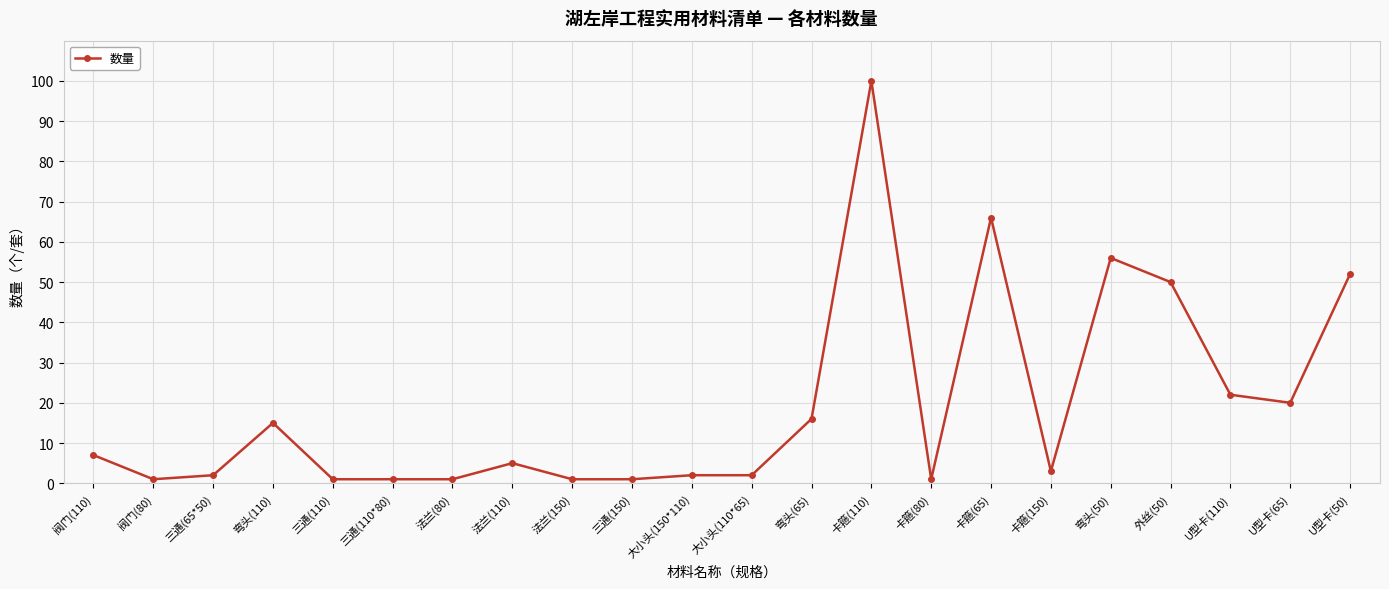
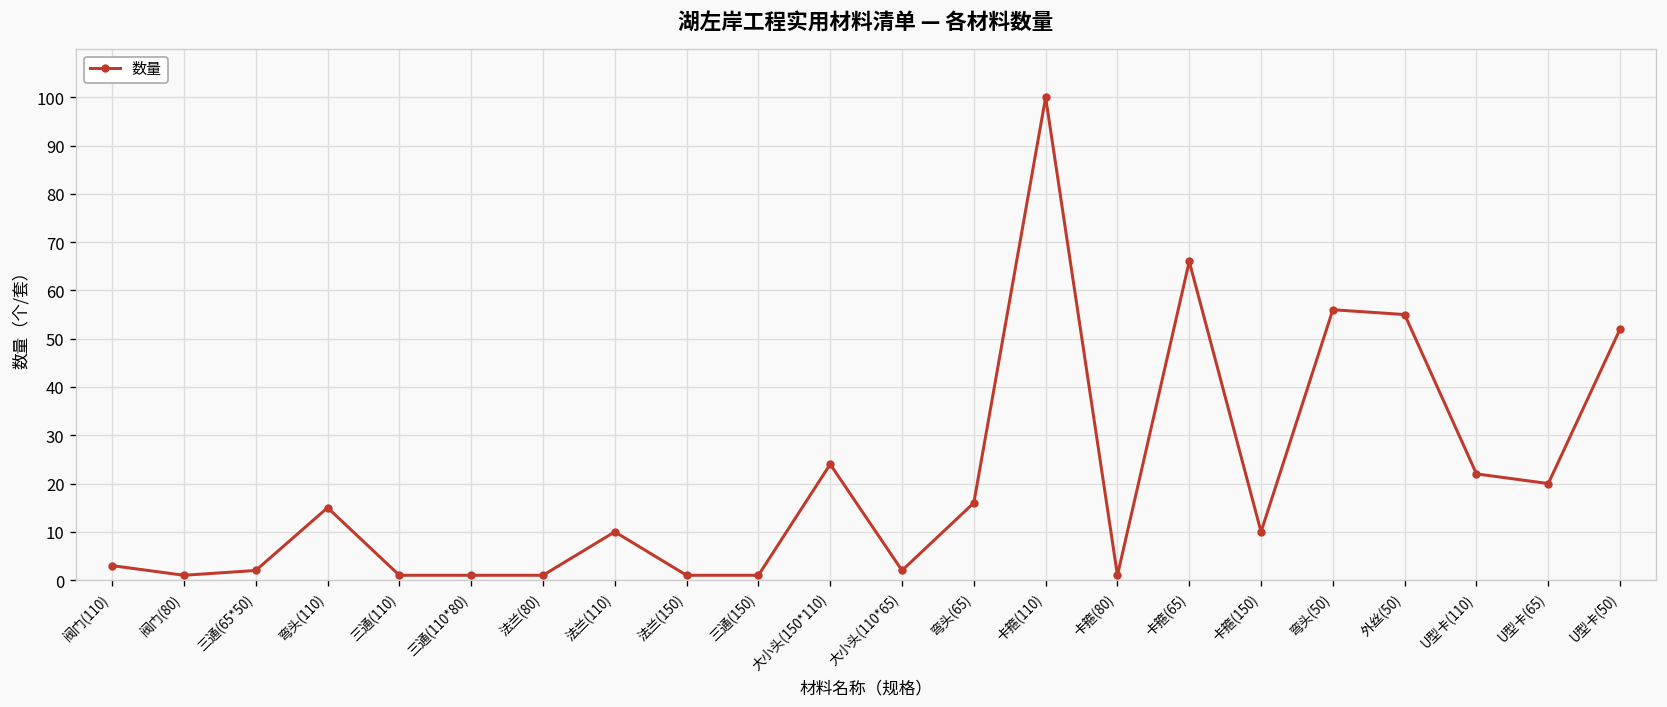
  {
-   "阀门(110)": 7,
+   "阀门(110)": 3,
    "阀门(80)": 1,
    "三通(65*50)": 2,
    "弯头(110)": 15,
    "三通(110)": 1,
    "三通(110*80)": 1,
    "法兰(80)": 1,
-   "法兰(110)": 5,
+   "法兰(110)": 10,
    "法兰(150)": 1,
    "三通(150)": 1,
-   "大小头(150*110)": 2,
+   "大小头(150*110)": 24,
    "大小头(110*65)": 2,
    "弯头(65)": 16,
    "卡箍(110)": 100,
    "卡箍(80)": 1,
    "卡箍(65)": 66,
-   "卡箍(150)": 3,
+   "卡箍(150)": 10,
    "弯头(50)": 56,
-   "外丝(50)": 50,
+   "外丝(50)": 55,
    "U型卡(110)": 22,
    "U型卡(65)": 20,
    "U型卡(50)": 52
  }
